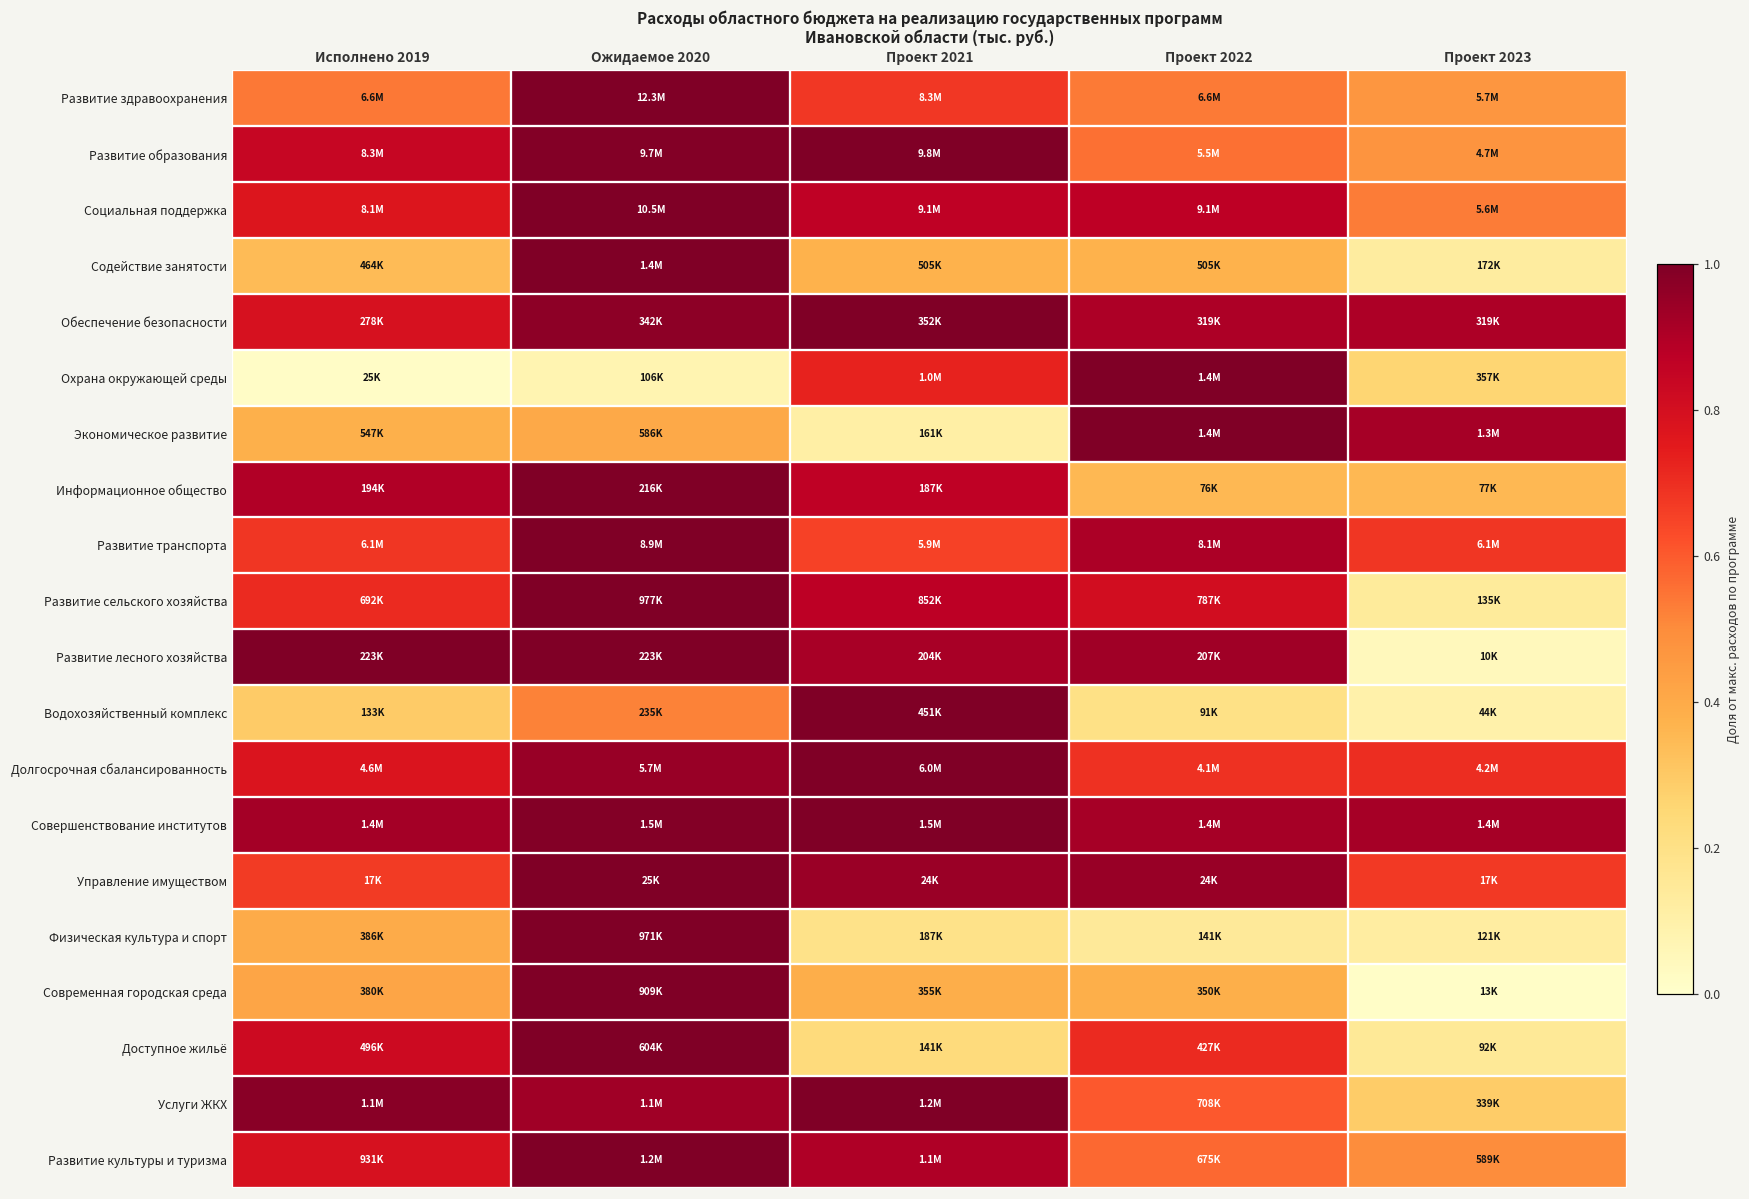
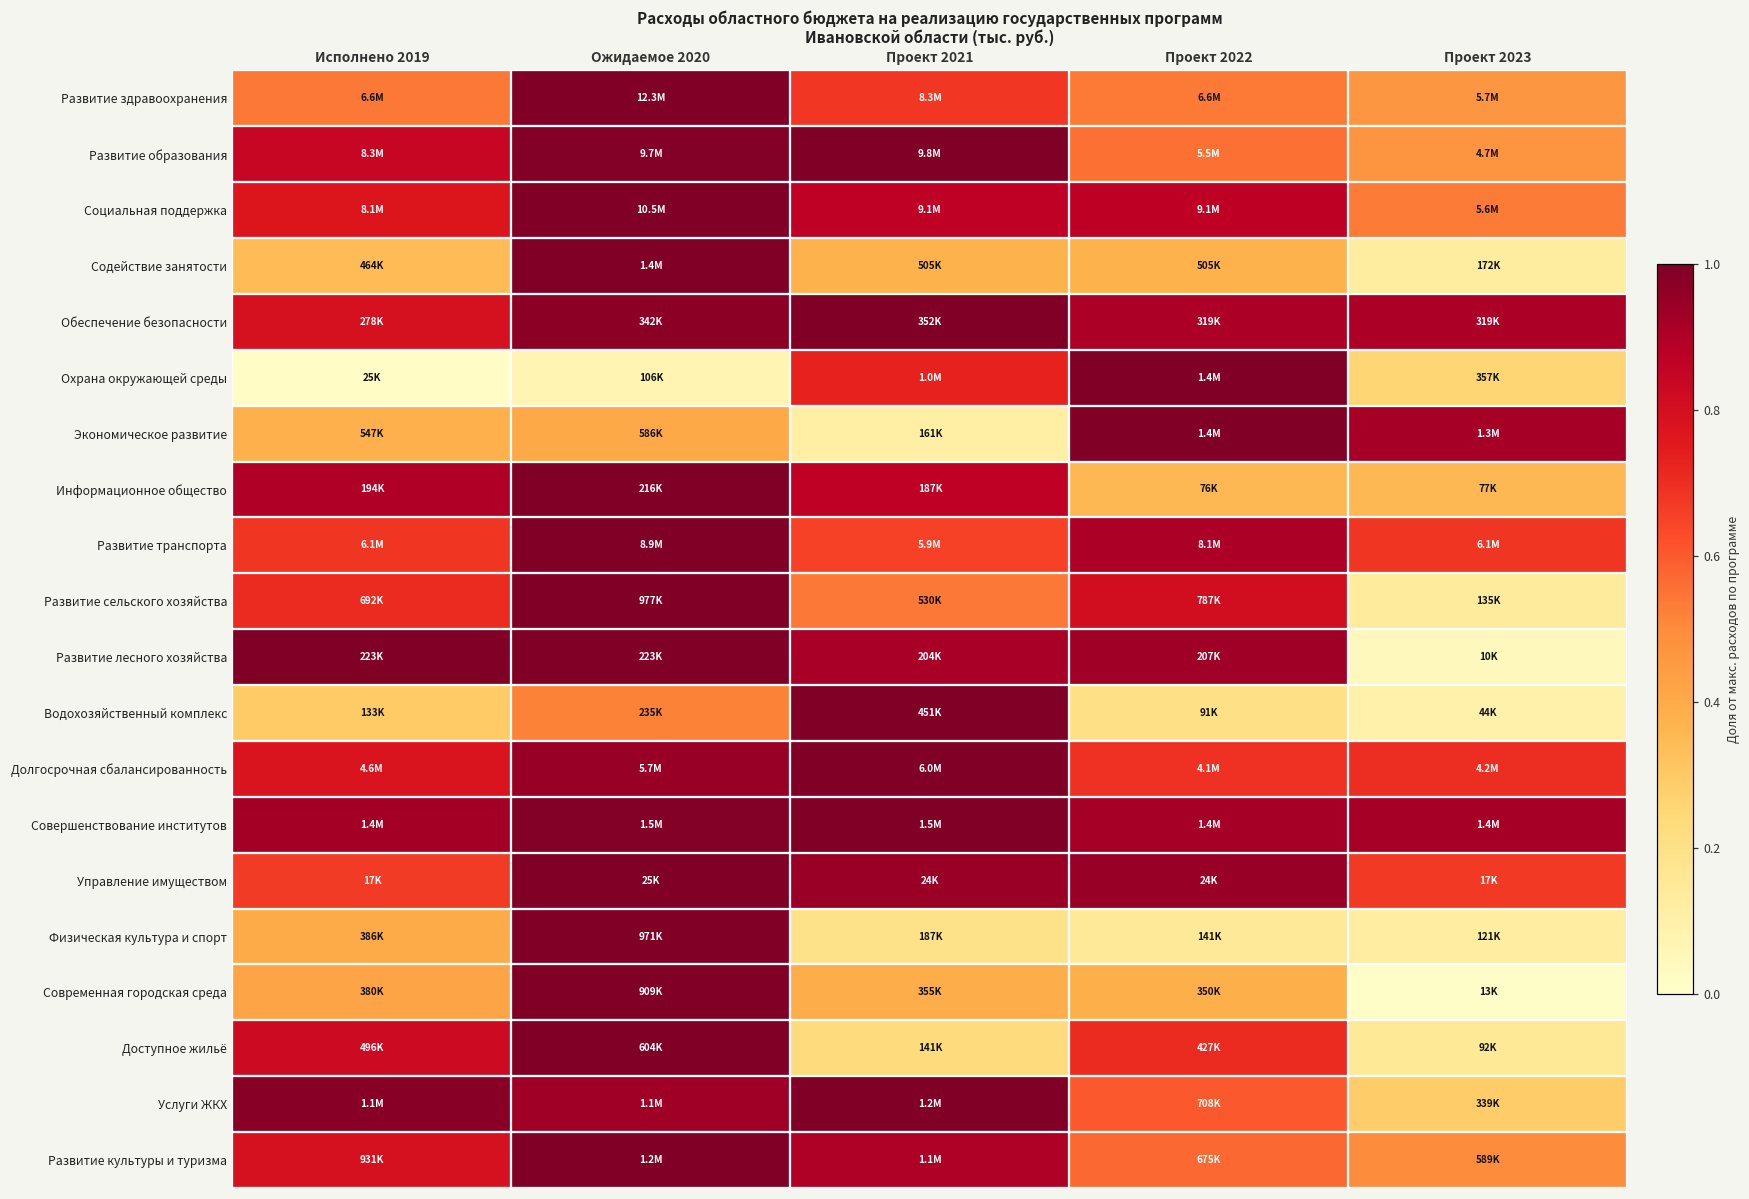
  {
    "Развитие здравоохранения": {
      "Исполнено 2019": "6.6M",
      "Ожидаемое 2020": "12.3M",
      "Проект 2021": "8.3M",
      "Проект 2022": "6.6M",
      "Проект 2023": "5.7M"
    },
    "Развитие образования": {
      "Исполнено 2019": "8.3M",
      "Ожидаемое 2020": "9.7M",
      "Проект 2021": "9.8M",
      "Проект 2022": "5.5M",
      "Проект 2023": "4.7M"
    },
    "Социальная поддержка": {
      "Исполнено 2019": "8.1M",
      "Ожидаемое 2020": "10.5M",
      "Проект 2021": "9.1M",
      "Проект 2022": "9.1M",
      "Проект 2023": "5.6M"
    },
    "Содействие занятости": {
      "Исполнено 2019": "464K",
      "Ожидаемое 2020": "1.4M",
      "Проект 2021": "505K",
      "Проект 2022": "505K",
      "Проект 2023": "172K"
    },
    "Обеспечение безопасности": {
      "Исполнено 2019": "278K",
      "Ожидаемое 2020": "342K",
      "Проект 2021": "352K",
      "Проект 2022": "319K",
      "Проект 2023": "319K"
    },
    "Охрана окружающей среды": {
      "Исполнено 2019": "25K",
      "Ожидаемое 2020": "106K",
      "Проект 2021": "1.0M",
      "Проект 2022": "1.4M",
      "Проект 2023": "357K"
    },
    "Экономическое развитие": {
      "Исполнено 2019": "547K",
      "Ожидаемое 2020": "586K",
      "Проект 2021": "161K",
      "Проект 2022": "1.4M",
      "Проект 2023": "1.3M"
    },
    "Информационное общество": {
      "Исполнено 2019": "194K",
      "Ожидаемое 2020": "216K",
      "Проект 2021": "187K",
      "Проект 2022": "76K",
      "Проект 2023": "77K"
    },
    "Развитие транспорта": {
      "Исполнено 2019": "6.1M",
      "Ожидаемое 2020": "8.9M",
      "Проект 2021": "5.9M",
      "Проект 2022": "8.1M",
      "Проект 2023": "6.1M"
    },
    "Развитие сельского хозяйства": {
      "Исполнено 2019": "692K",
      "Ожидаемое 2020": "977K",
-     "Проект 2021": "852K",
+     "Проект 2021": "530K",
      "Проект 2022": "787K",
      "Проект 2023": "135K"
    },
    "Развитие лесного хозяйства": {
      "Исполнено 2019": "223K",
      "Ожидаемое 2020": "223K",
      "Проект 2021": "204K",
      "Проект 2022": "207K",
      "Проект 2023": "10K"
    },
    "Водохозяйственный комплекс": {
      "Исполнено 2019": "133K",
      "Ожидаемое 2020": "235K",
      "Проект 2021": "451K",
      "Проект 2022": "91K",
      "Проект 2023": "44K"
    },
    "Долгосрочная сбалансированность": {
      "Исполнено 2019": "4.6M",
      "Ожидаемое 2020": "5.7M",
      "Проект 2021": "6.0M",
      "Проект 2022": "4.1M",
      "Проект 2023": "4.2M"
    },
    "Совершенствование институтов": {
      "Исполнено 2019": "1.4M",
      "Ожидаемое 2020": "1.5M",
      "Проект 2021": "1.5M",
      "Проект 2022": "1.4M",
      "Проект 2023": "1.4M"
    },
    "Управление имуществом": {
      "Исполнено 2019": "17K",
      "Ожидаемое 2020": "25K",
      "Проект 2021": "24K",
      "Проект 2022": "24K",
      "Проект 2023": "17K"
    },
    "Физическая культура и спорт": {
      "Исполнено 2019": "386K",
      "Ожидаемое 2020": "971K",
      "Проект 2021": "187K",
      "Проект 2022": "141K",
      "Проект 2023": "121K"
    },
    "Современная городская среда": {
      "Исполнено 2019": "380K",
      "Ожидаемое 2020": "909K",
      "Проект 2021": "355K",
      "Проект 2022": "350K",
      "Проект 2023": "13K"
    },
    "Доступное жильё": {
      "Исполнено 2019": "496K",
      "Ожидаемое 2020": "604K",
      "Проект 2021": "141K",
      "Проект 2022": "427K",
      "Проект 2023": "92K"
    },
    "Услуги ЖКХ": {
      "Исполнено 2019": "1.1M",
      "Ожидаемое 2020": "1.1M",
      "Проект 2021": "1.2M",
      "Проект 2022": "708K",
      "Проект 2023": "339K"
    },
    "Развитие культуры и туризма": {
      "Исполнено 2019": "931K",
      "Ожидаемое 2020": "1.2M",
      "Проект 2021": "1.1M",
      "Проект 2022": "675K",
      "Проект 2023": "589K"
    }
  }
